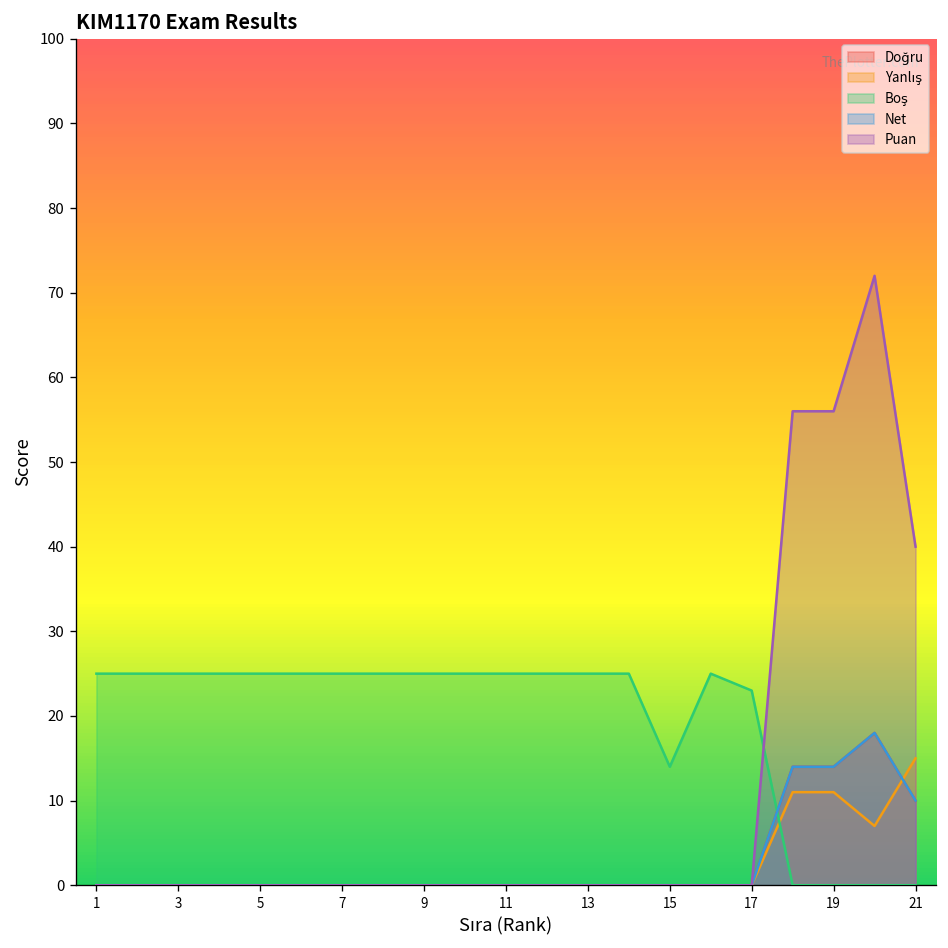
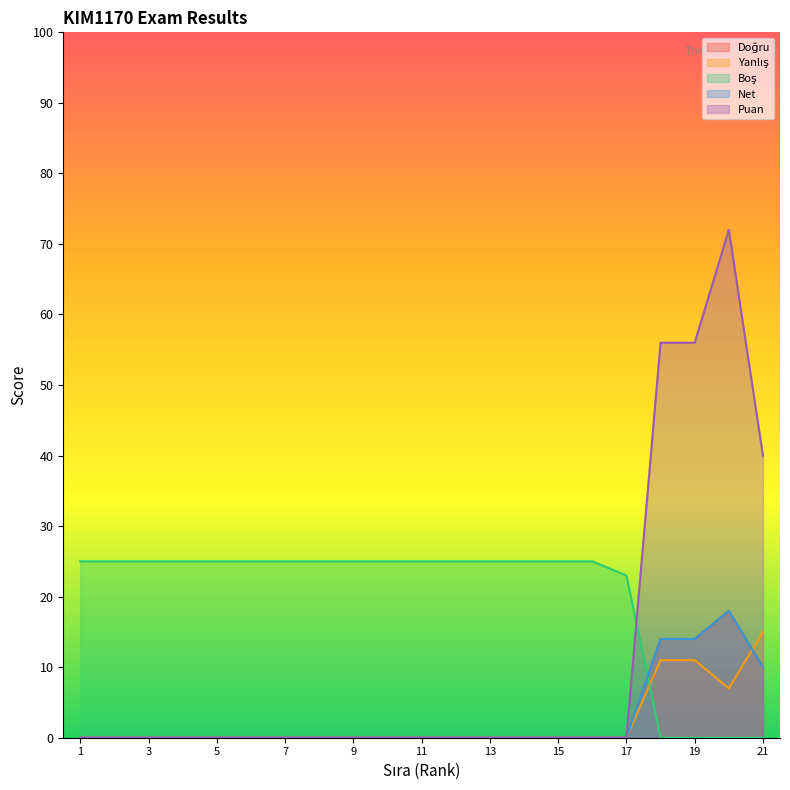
  {
    "Net": {
      "19": 14,
      "21": 10
    },
    "Yanlış": {
      "19": 11,
      "21": 15
    },
    "Boş": {
      "1": 25,
      "3": 25,
      "5": 25,
      "7": 25,
      "9": 25,
      "11": 25,
      "13": 25,
-     "15": 14,
+     "15": 25,
      "17": 23,
      "19": 0,
      "21": 0
    },
    "Puan": {
      "19": 56,
      "21": 40
    }
  }
